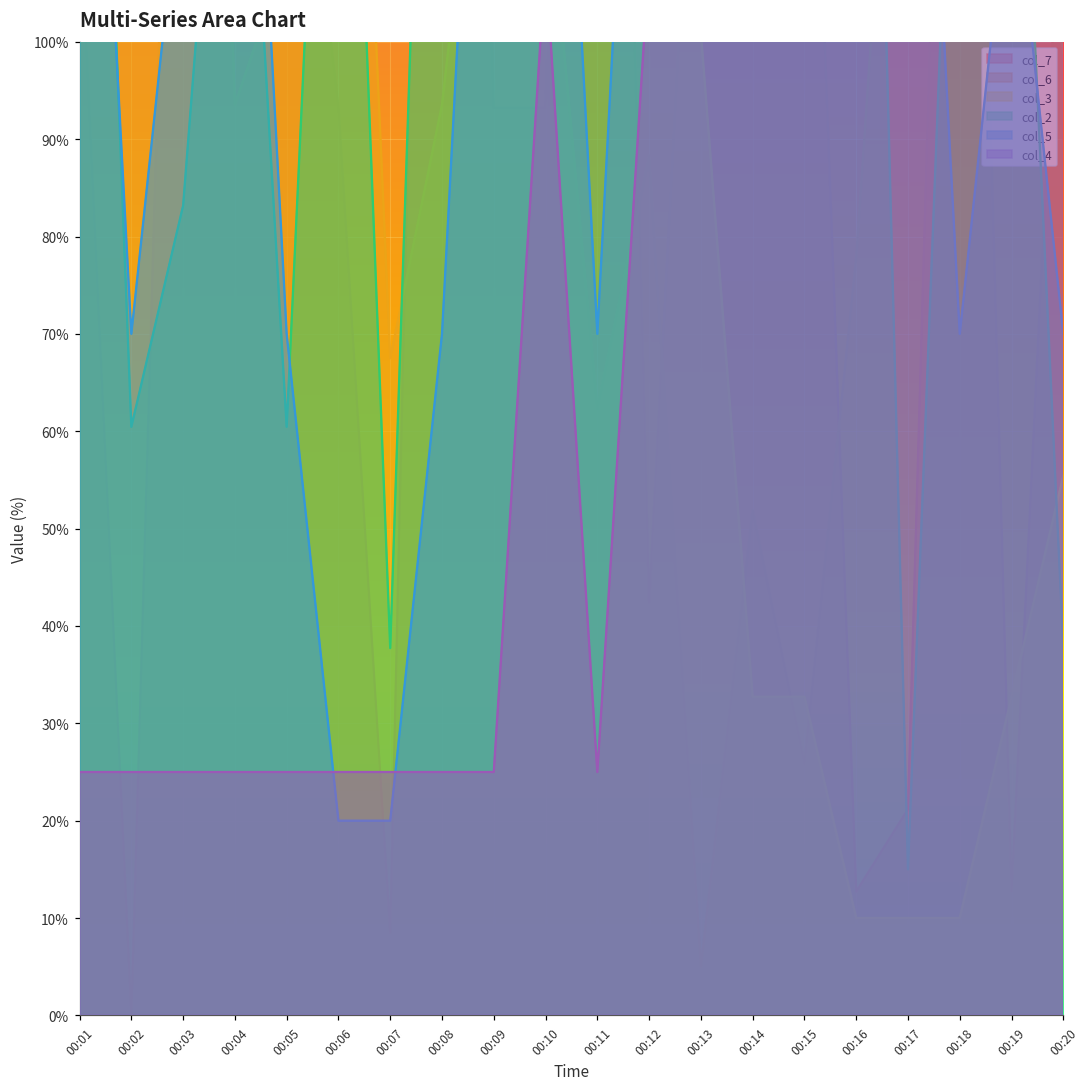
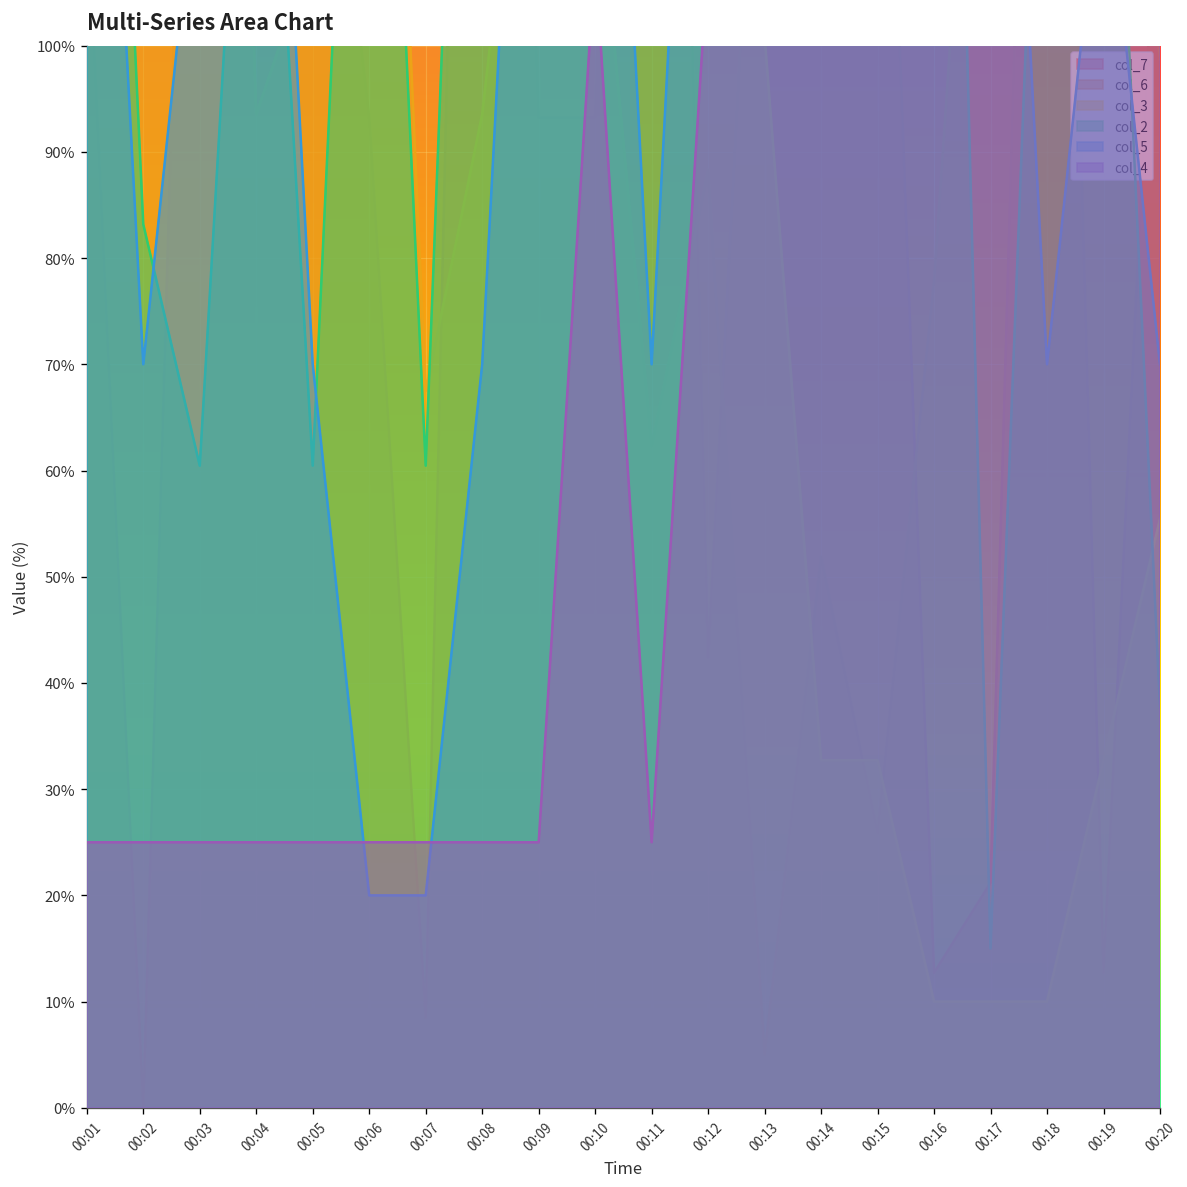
  {
    "col_3": {
      "00:14": "33%",
      "00:15": "33%",
      "00:16": "10%",
      "00:17": "10%",
      "00:18": "10%",
      "00:19": "33%",
      "00:20": "55%"
    },
    "col_2": {
-     "00:02": "60%",
-     "00:03": "83%",
+     "00:02": "83%",
+     "00:03": "60%",
      "00:05": "60%",
-     "00:07": "38%",
+     "00:07": "60%",
      "00:17": "15%",
      "00:20": "38%"
    },
    "col_5": {
      "00:02": "70%",
      "00:05": "70%",
      "00:06": "20%",
      "00:07": "20%",
      "00:08": "70%",
      "00:11": "70%",
      "00:18": "70%",
      "00:20": "70%"
    },
    "col_4": {
      "00:01": "25%",
      "00:02": "25%",
      "00:03": "25%",
      "00:04": "25%",
      "00:05": "25%",
      "00:06": "25%",
      "00:07": "25%",
      "00:08": "25%",
      "00:09": "25%",
      "00:11": "25%"
    }
  }
